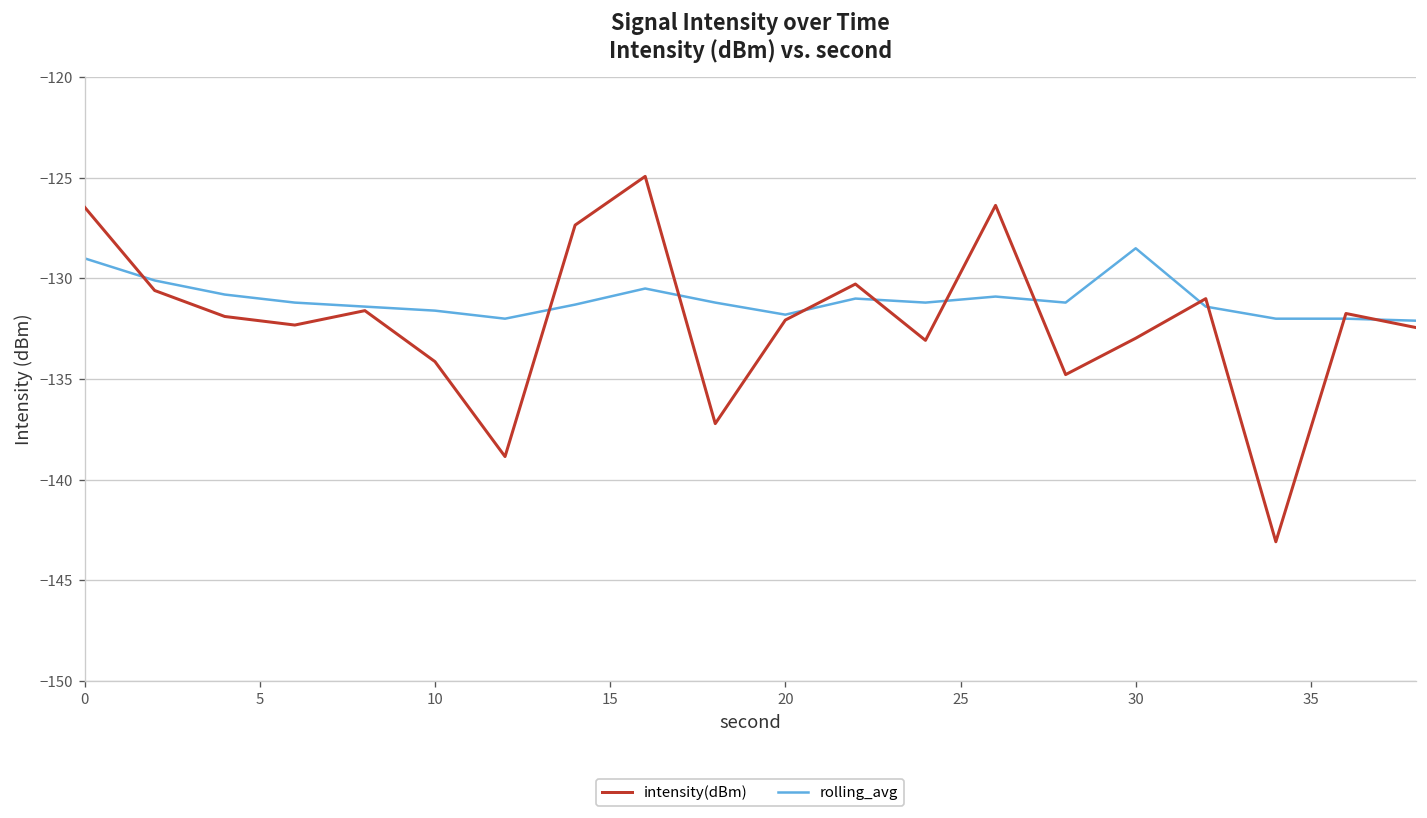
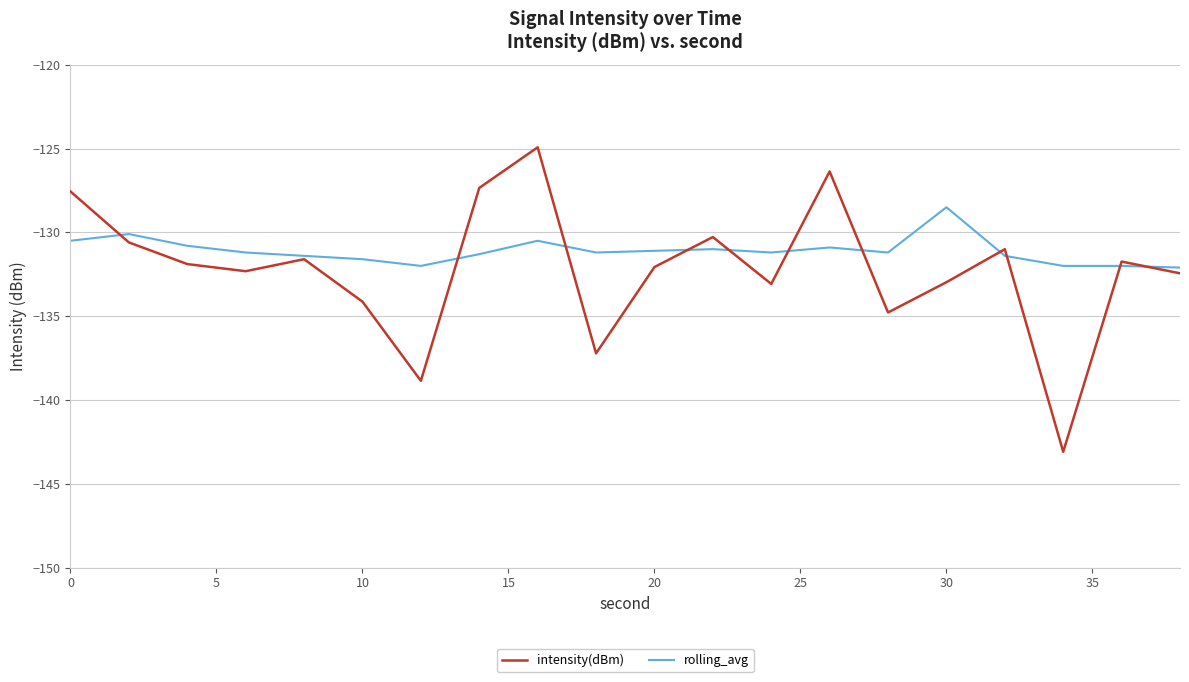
  {
    "intensity(dBm)": {
-     "0": -126.5,
+     "0": -127.6,
      "10": -134.1,
      "20": -132.1,
      "30": -133.0
    },
    "rolling_avg": {
-     "0": -129.0,
+     "0": -130.5,
      "10": -131.6,
-     "20": -131.8,
+     "20": -131.1,
      "30": -128.5
    }
  }
